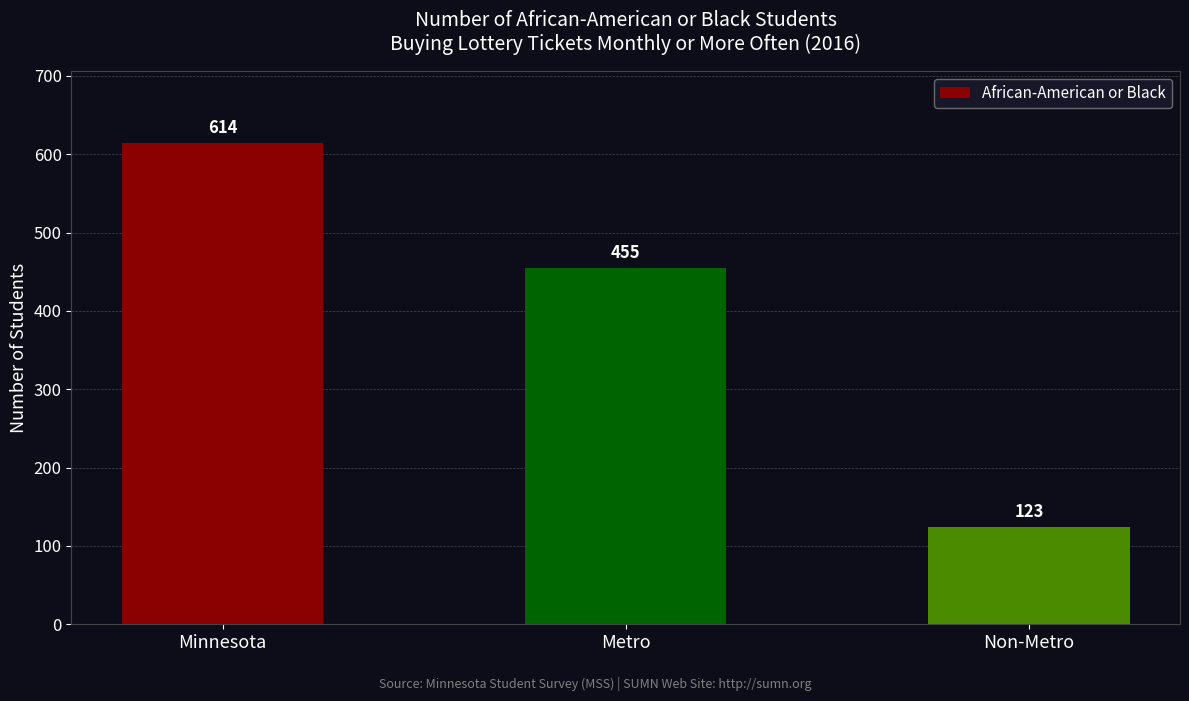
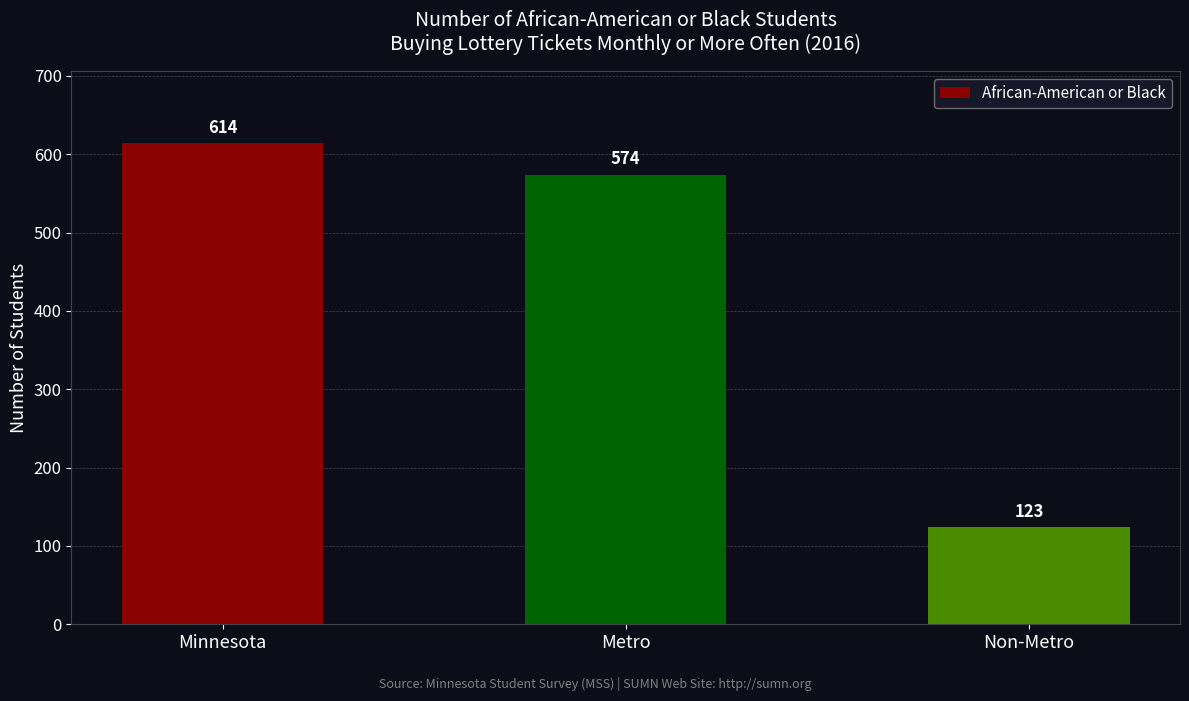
  {
    "Minnesota": 614,
-   "Metro": 455
+   "Metro": 574
  }
